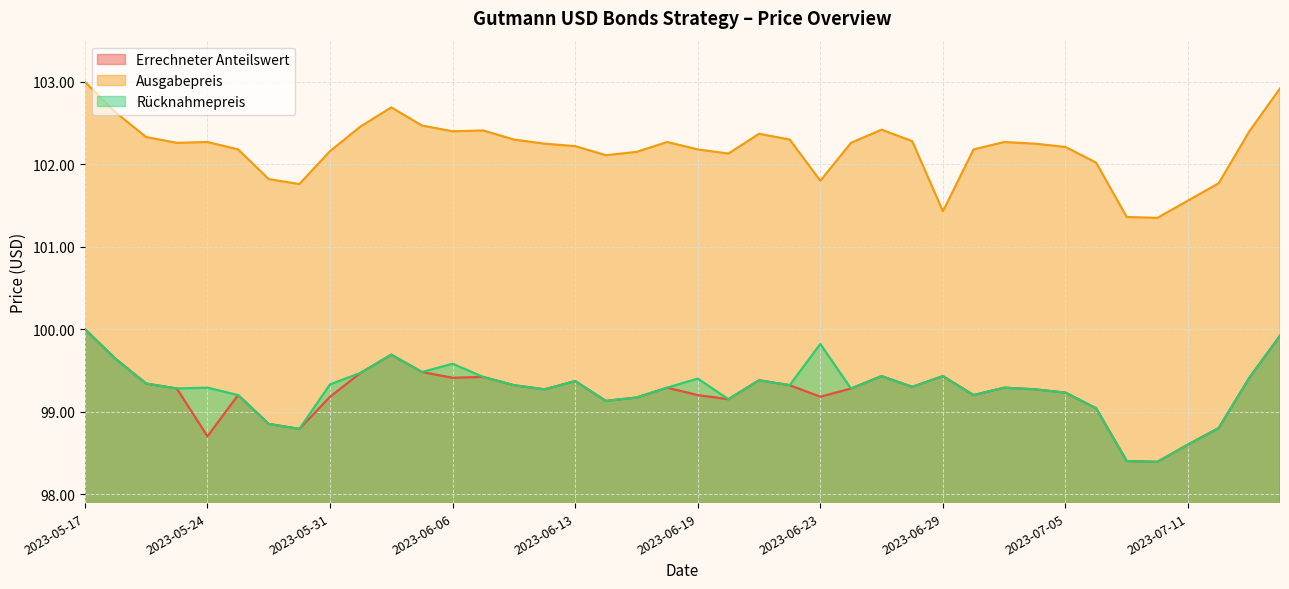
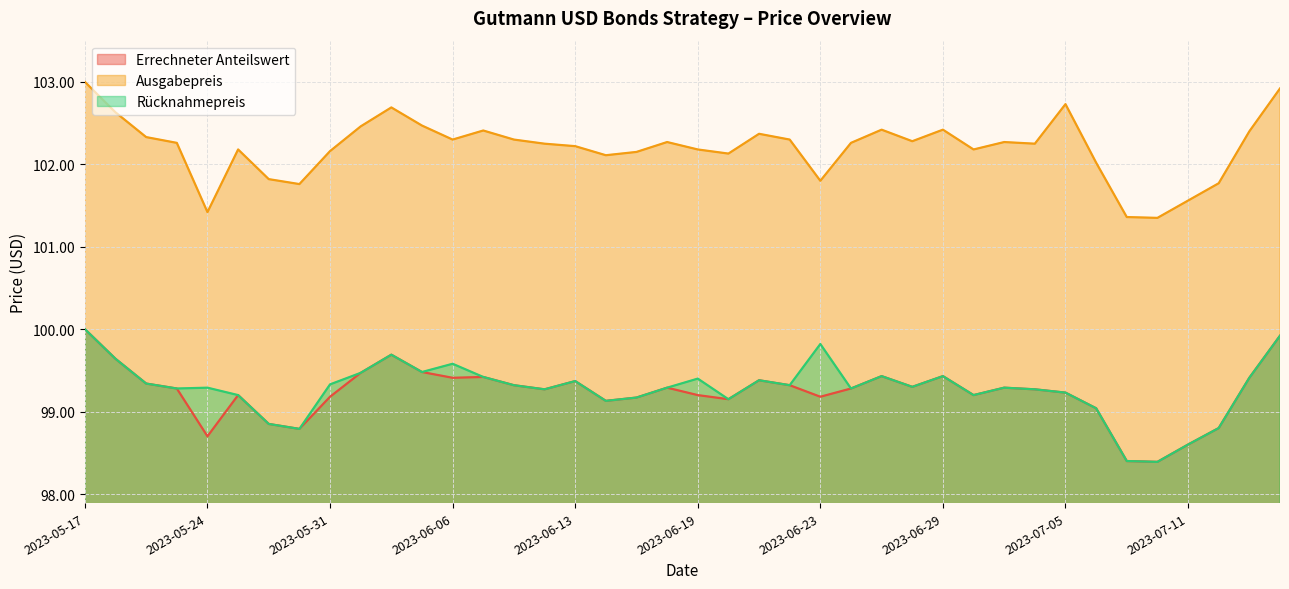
  {
    "Errechneter Anteilswert": {
      "2023-05-24": 98.7,
      "2023-05-31": 99.2,
      "2023-06-06": 99.4,
      "2023-06-19": 99.2,
      "2023-06-23": 99.2
    },
    "Ausgabepreis": {
      "2023-05-17": 103.0,
-     "2023-05-24": 102.3,
+     "2023-05-24": 101.4,
      "2023-05-31": 102.2,
-     "2023-06-06": 102.4,
+     "2023-06-06": 102.3,
      "2023-06-13": 102.2,
      "2023-06-19": 102.2,
      "2023-06-23": 101.8,
-     "2023-06-29": 101.4,
-     "2023-07-05": 102.2,
+     "2023-06-29": 102.4,
+     "2023-07-05": 102.7,
      "2023-07-11": 101.6
    },
    "Rücknahmepreis": {
      "2023-05-24": 99.3,
      "2023-05-31": 99.3,
      "2023-06-06": 99.6,
      "2023-06-19": 99.4,
      "2023-06-23": 99.8
    }
  }
